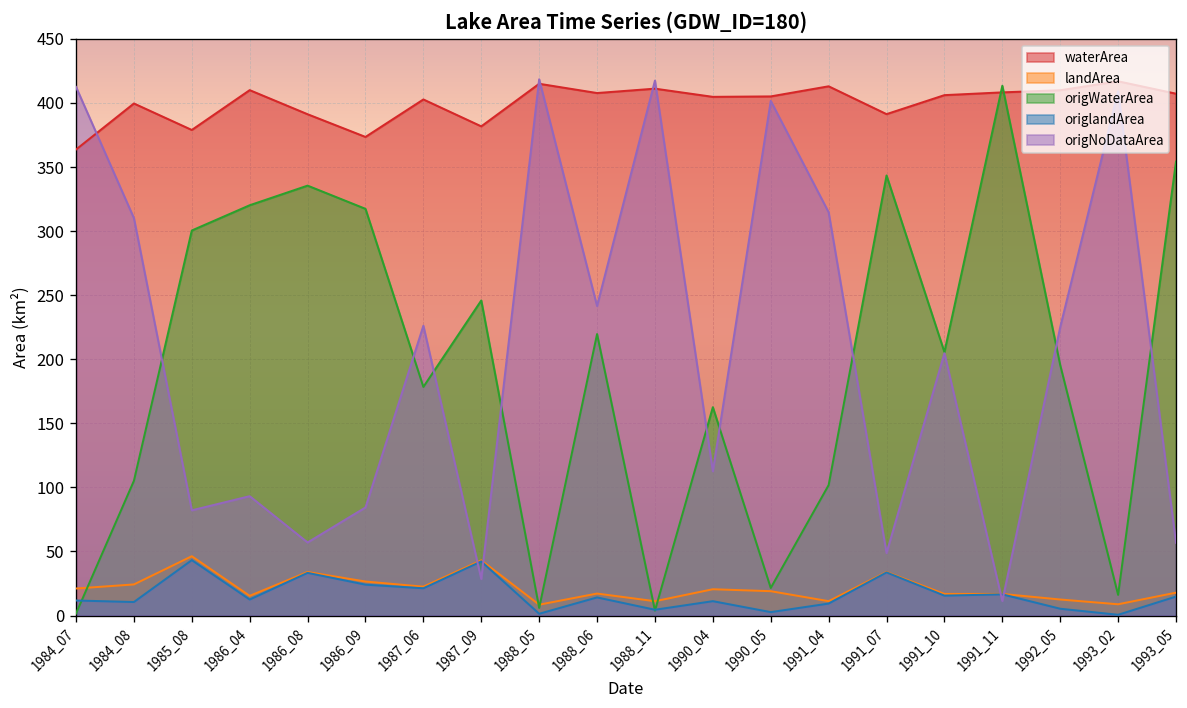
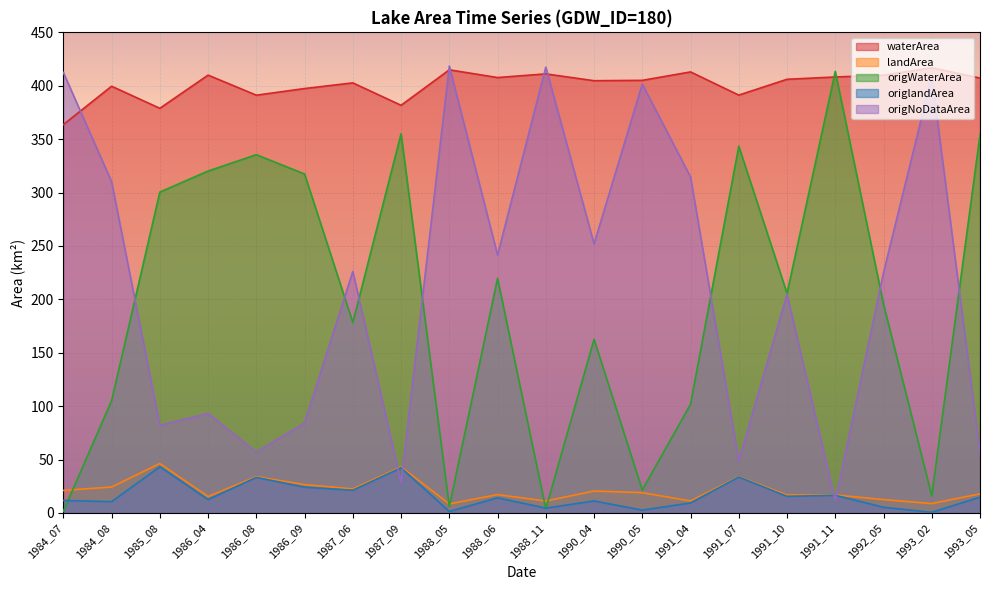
  {
    "waterArea": {
      "1984_07": 364,
      "1984_08": 400,
      "1985_08": 379,
      "1986_04": 410,
      "1986_08": 391,
-     "1986_09": 373,
+     "1986_09": 397,
      "1987_06": 403,
      "1987_09": 382,
      "1988_05": 415,
      "1988_06": 408,
      "1988_11": 411,
      "1990_04": 405,
      "1990_05": 405,
      "1991_04": 413,
      "1991_07": 391,
      "1991_10": 406,
      "1991_11": 408,
      "1993_05": 407
    },
    "landArea": {
      "1984_07": 21,
      "1984_08": 24,
      "1985_08": 46,
      "1986_04": 15,
      "1986_09": 27,
      "1988_05": 9,
      "1988_06": 17,
      "1988_11": 11,
      "1990_04": 21,
      "1990_05": 19,
      "1992_05": 13,
      "1993_02": 9,
      "1993_05": 18
    },
    "origWaterArea": {
      "1984_07": 2,
      "1984_08": 105,
      "1985_08": 300,
      "1986_04": 320,
      "1986_08": 335,
      "1986_09": 317,
      "1987_06": 178,
-     "1987_09": 246,
+     "1987_09": 355,
      "1988_05": 6,
      "1988_06": 220,
      "1990_04": 163,
      "1990_05": 22,
      "1991_04": 102,
      "1991_07": 343,
      "1991_11": 413,
      "1992_05": 195,
      "1993_02": 16,
      "1993_05": 354
    },
    "origlandArea": {
      "1984_07": 12,
      "1984_08": 11,
      "1985_08": 43,
      "1986_04": 13,
      "1986_09": 24,
      "1988_05": 1,
      "1988_06": 14,
      "1990_04": 11,
      "1990_05": 3,
      "1992_05": 5,
      "1993_02": 1,
      "1993_05": 15
    },
    "origNoDataArea": {
      "1984_07": 412,
      "1984_08": 310,
      "1985_08": 82,
      "1986_04": 93,
      "1986_08": 57,
      "1986_09": 84,
      "1987_06": 226,
      "1987_09": 29,
      "1988_05": 418,
      "1988_06": 242,
      "1988_11": 417,
-     "1990_04": 113,
+     "1990_04": 252,
      "1990_05": 402,
      "1991_04": 315,
      "1991_07": 49,
      "1991_11": 11,
      "1992_05": 225,
      "1993_05": 57
    }
  }
